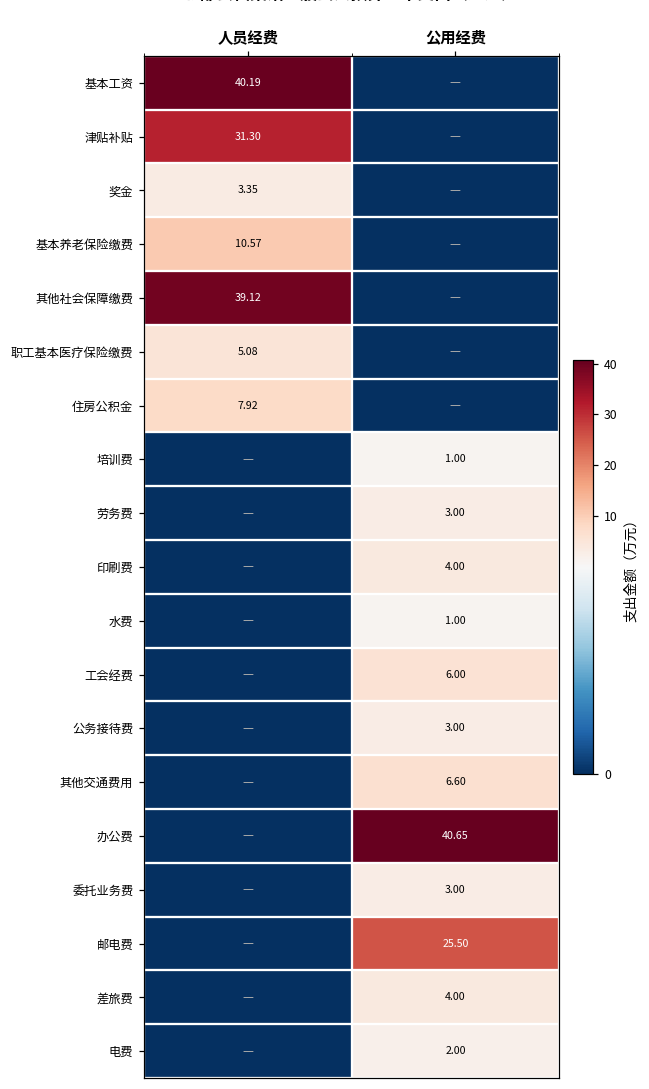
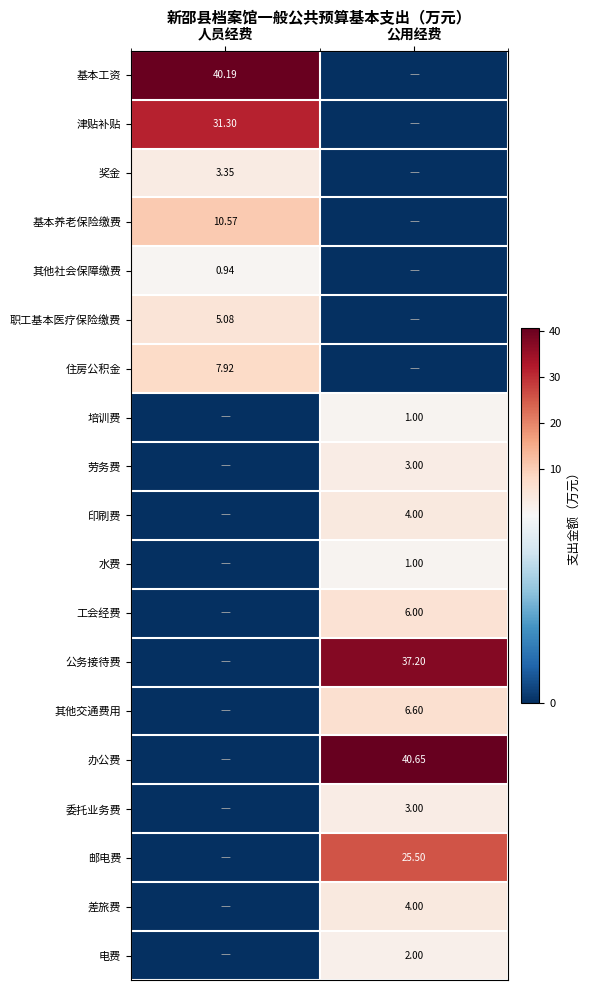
  {
    "基本工资": {
      "人员经费": 40.19
    },
    "津贴补贴": {
      "人员经费": 31.30
    },
    "奖金": {
      "人员经费": 3.35
    },
    "基本养老保险缴费": {
      "人员经费": 10.57
    },
    "其他社会保障缴费": {
-     "人员经费": 39.12
+     "人员经费": 0.94
    },
    "职工基本医疗保险缴费": {
      "人员经费": 5.08
    },
    "住房公积金": {
      "人员经费": 7.92
    },
    "培训费": {
      "公用经费": 1.00
    },
    "劳务费": {
      "公用经费": 3.00
    },
    "印刷费": {
      "公用经费": 4.00
    },
    "水费": {
      "公用经费": 1.00
    },
    "工会经费": {
      "公用经费": 6.00
    },
    "公务接待费": {
-     "公用经费": 3.00
+     "公用经费": 37.20
    },
    "其他交通费用": {
      "公用经费": 6.60
    },
    "办公费": {
      "公用经费": 40.65
    },
    "委托业务费": {
      "公用经费": 3.00
    },
    "邮电费": {
      "公用经费": 25.50
    },
    "差旅费": {
      "公用经费": 4.00
    },
    "电费": {
      "公用经费": 2.00
    }
  }
